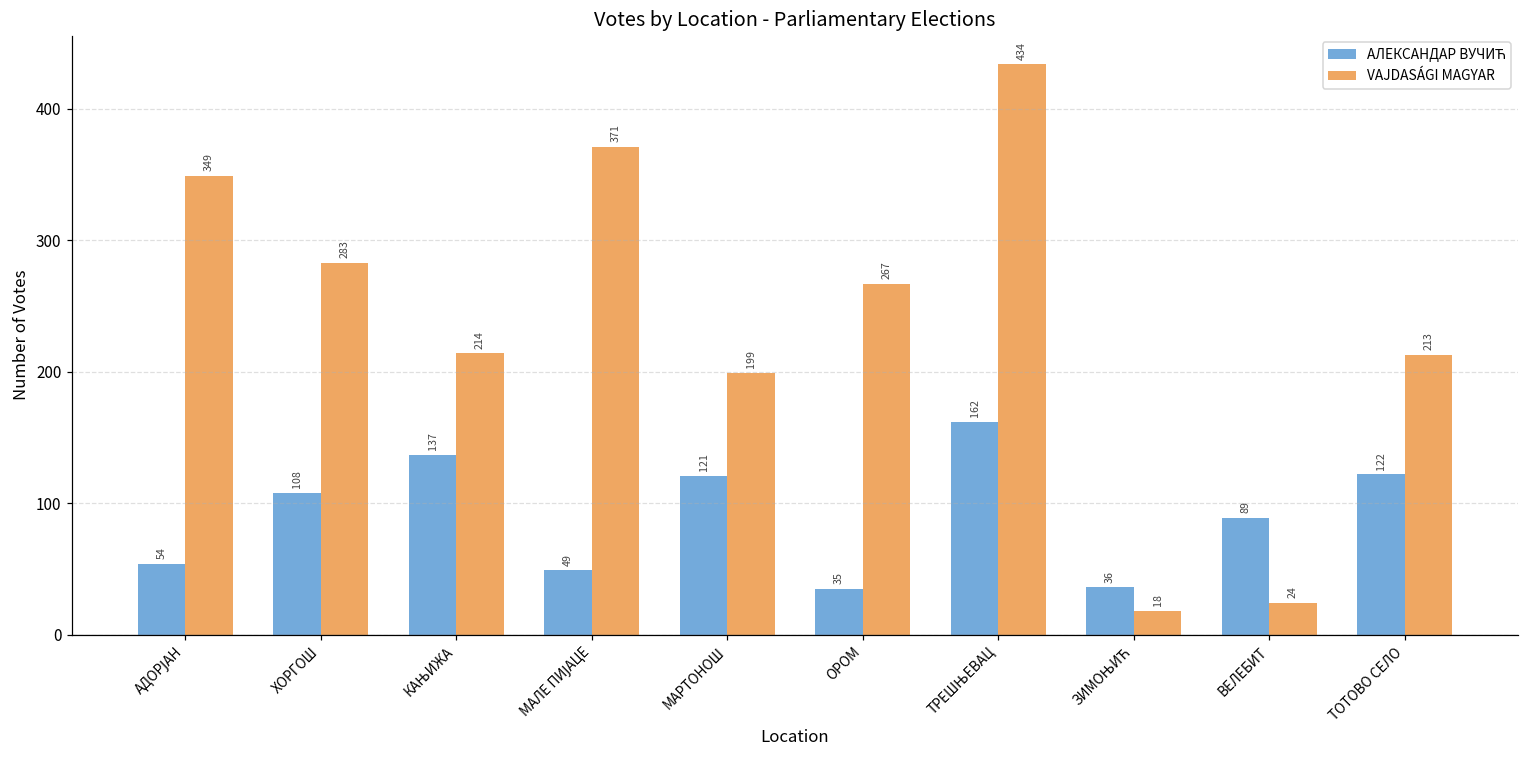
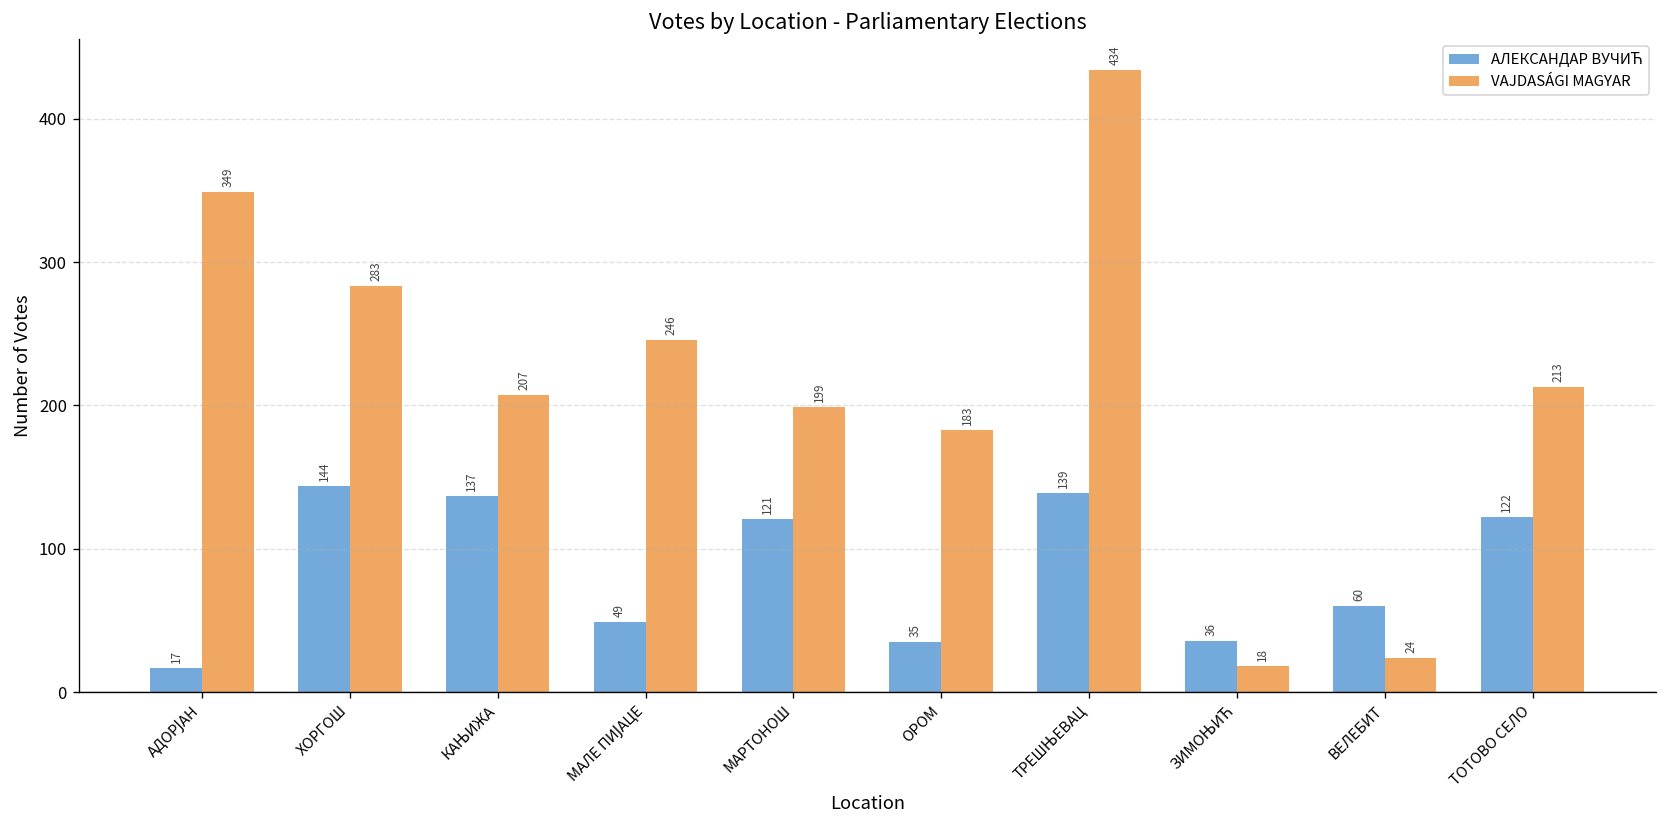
  {
    "АЛЕКСАНДАР ВУЧИЋ": {
-     "АДОРЈАН": 54,
-     "ХОРГОШ": 108,
+     "АДОРЈАН": 17,
+     "ХОРГОШ": 144,
      "КАЊИЖА": 137,
      "МАЛЕ ПИЈАЦЕ": 49,
      "МАРТОНОШ": 121,
      "ОРОМ": 35,
-     "ТРЕШЊЕВАЦ": 162,
+     "ТРЕШЊЕВАЦ": 139,
      "ЗИМОЊИЋ": 36,
-     "ВЕЛЕБИТ": 89,
+     "ВЕЛЕБИТ": 60,
      "ТОТОВО СЕЛО": 122
    },
    "VАJDASÁGI MAGYAR": {
      "АДОРЈАН": 349,
      "ХОРГОШ": 283,
-     "КАЊИЖА": 214,
-     "МАЛЕ ПИЈАЦЕ": 371,
+     "КАЊИЖА": 207,
+     "МАЛЕ ПИЈАЦЕ": 246,
      "МАРТОНОШ": 199,
-     "ОРОМ": 267,
+     "ОРОМ": 183,
      "ТРЕШЊЕВАЦ": 434,
      "ЗИМОЊИЋ": 18,
      "ВЕЛЕБИТ": 24,
      "ТОТОВО СЕЛО": 213
    }
  }
